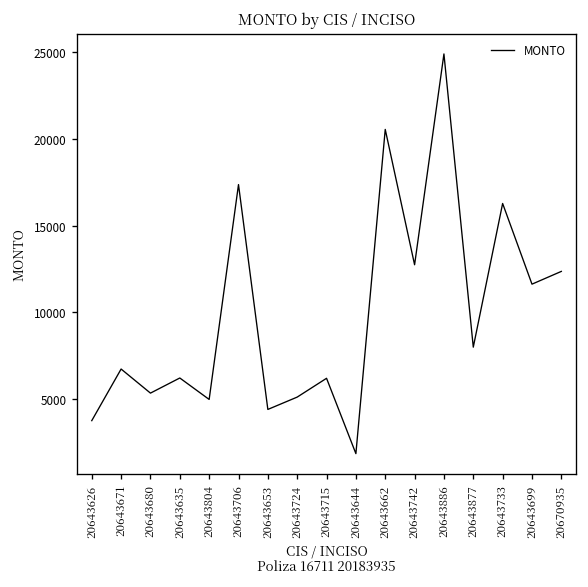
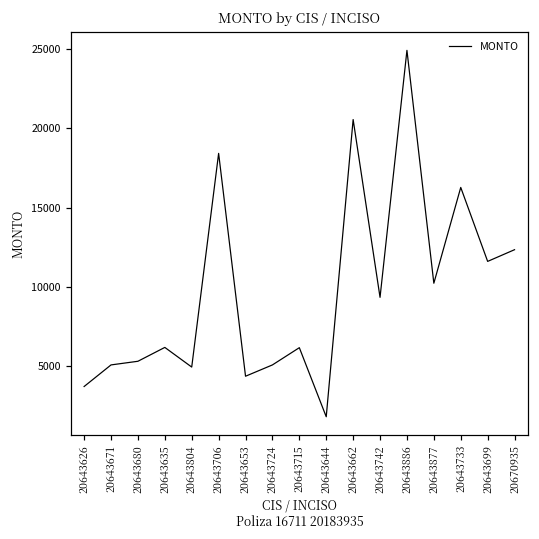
  {
    "20643626": 3700,
-   "20643671": 6700,
+   "20643671": 5100,
    "20643680": 5300,
    "20643635": 6200,
    "20643804": 5000,
-   "20643706": 17400,
+   "20643706": 18400,
    "20643653": 4400,
    "20643724": 5100,
    "20643715": 6200,
    "20643644": 1800,
    "20643662": 20600,
-   "20643742": 12700,
+   "20643742": 9400,
    "20643886": 24900,
-   "20643877": 8000,
+   "20643877": 10200,
    "20643733": 16300,
    "20643699": 11600,
    "20670935": 12400
  }
